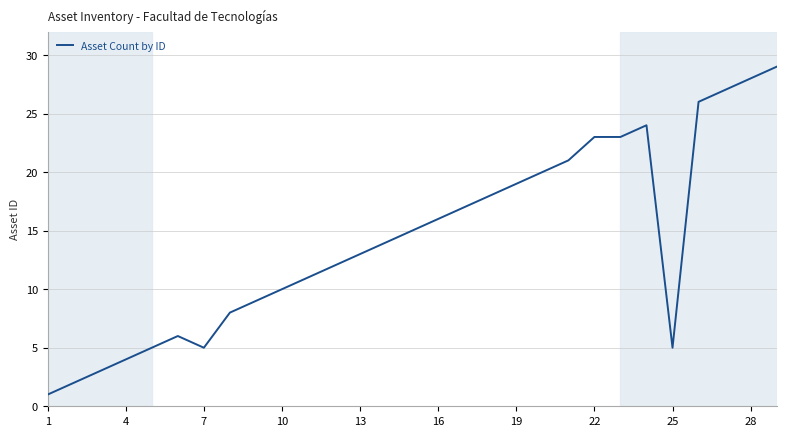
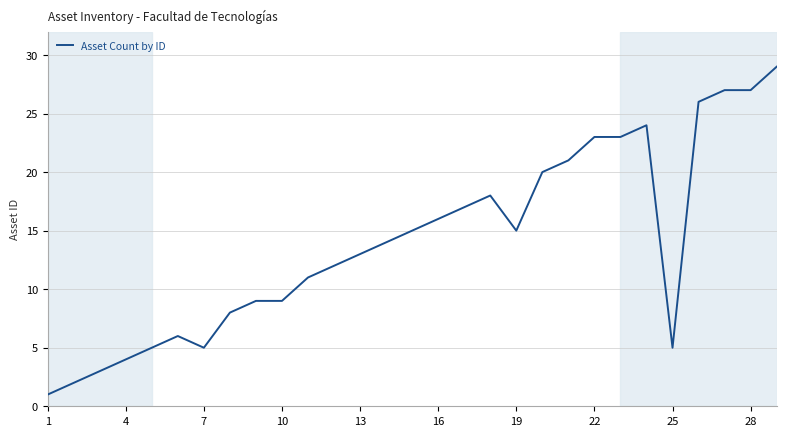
  {
    "1": 1,
    "4": 4,
    "7": 5,
-   "10": 10,
+   "10": 9,
    "13": 13,
    "16": 16,
-   "19": 19,
+   "19": 15,
    "22": 23,
    "25": 5,
-   "28": 28
+   "28": 27
  }
